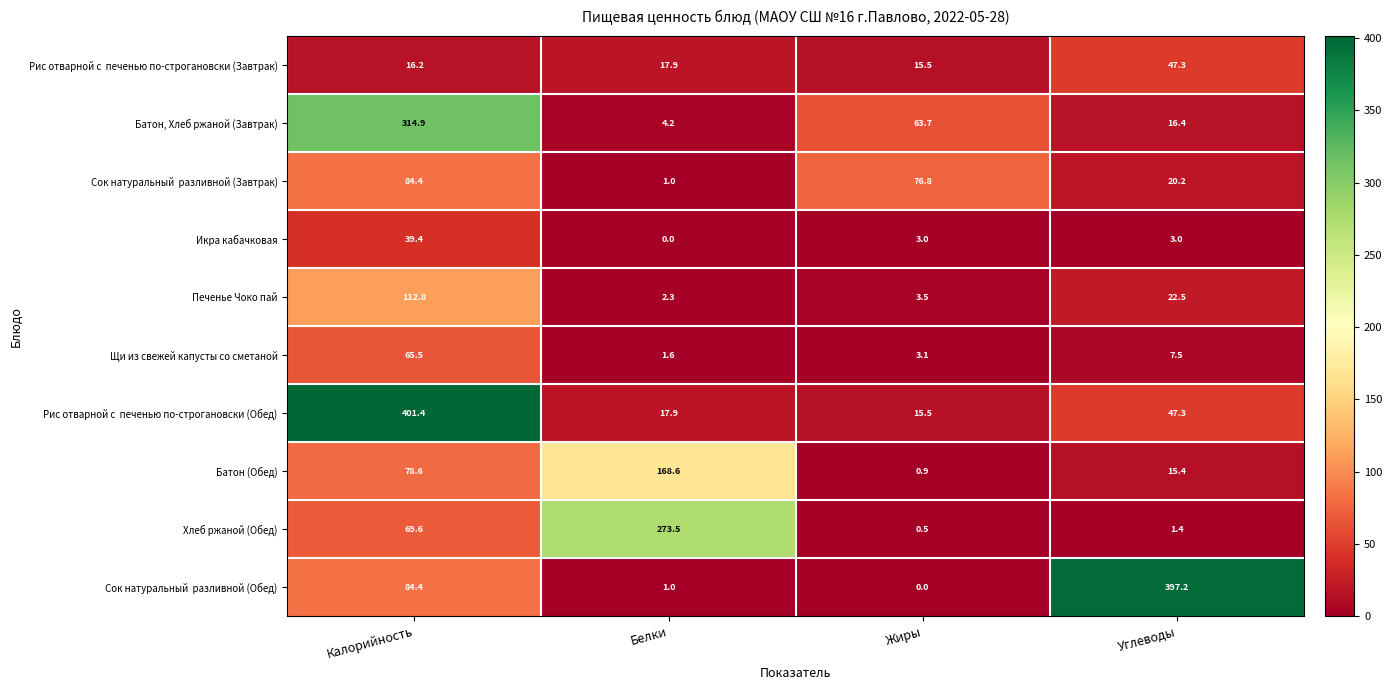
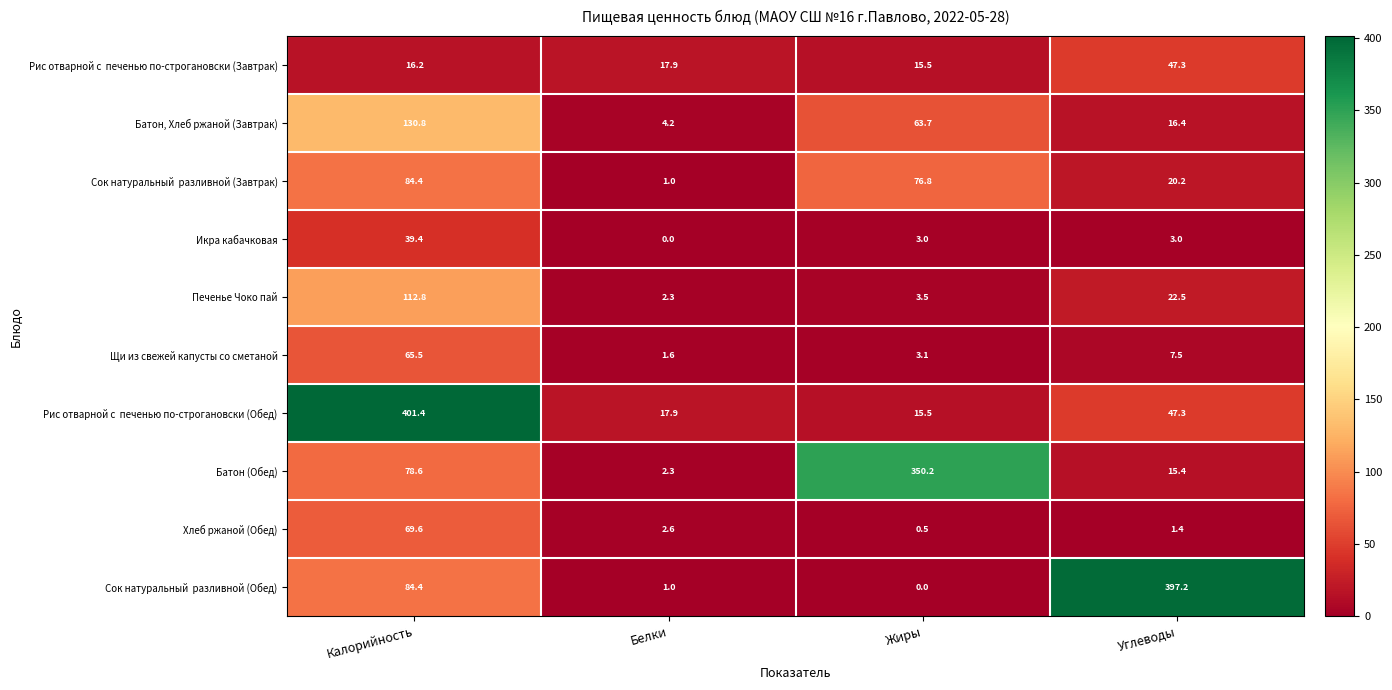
  {
    "Рис отварной с печенью по-строгановски (Завтрак)": {
      "Калорийность": 16.2,
      "Белки": 17.9,
      "Жиры": 15.5,
      "Углеводы": 47.3
    },
    "Батон, Хлеб ржаной (Завтрак)": {
-     "Калорийность": 314.9,
+     "Калорийность": 130.8,
      "Белки": 4.2,
      "Жиры": 63.7,
      "Углеводы": 16.4
    },
    "Сок натуральный разливной (Завтрак)": {
      "Калорийность": 84.4,
      "Белки": 1.0,
      "Жиры": 76.8,
      "Углеводы": 20.2
    },
    "Икра кабачковая": {
      "Калорийность": 39.4,
      "Белки": 0.0,
      "Жиры": 3.0,
      "Углеводы": 3.0
    },
    "Печенье Чоко пай": {
      "Калорийность": 112.8,
      "Белки": 2.3,
      "Жиры": 3.5,
      "Углеводы": 22.5
    },
    "Щи из свежей капусты со сметаной": {
      "Калорийность": 65.5,
      "Белки": 1.6,
      "Жиры": 3.1,
      "Углеводы": 7.5
    },
    "Рис отварной с печенью по-строгановски (Обед)": {
      "Калорийность": 401.4,
      "Белки": 17.9,
      "Жиры": 15.5,
      "Углеводы": 47.3
    },
    "Батон (Обед)": {
      "Калорийность": 78.6,
-     "Белки": 168.6,
-     "Жиры": 0.9,
+     "Белки": 2.3,
+     "Жиры": 350.2,
      "Углеводы": 15.4
    },
    "Хлеб ржаной (Обед)": {
      "Калорийность": 69.6,
-     "Белки": 273.5,
+     "Белки": 2.6,
      "Жиры": 0.5,
      "Углеводы": 1.4
    },
    "Сок натуральный разливной (Обед)": {
      "Калорийность": 84.4,
      "Белки": 1.0,
      "Жиры": 0.0,
      "Углеводы": 397.2
    }
  }
